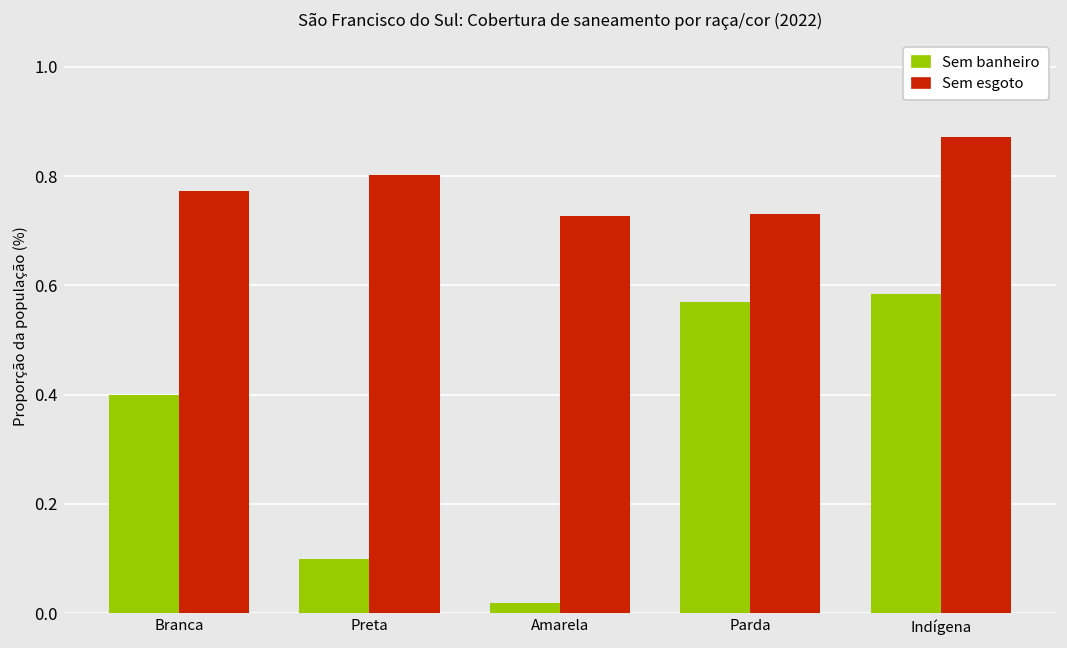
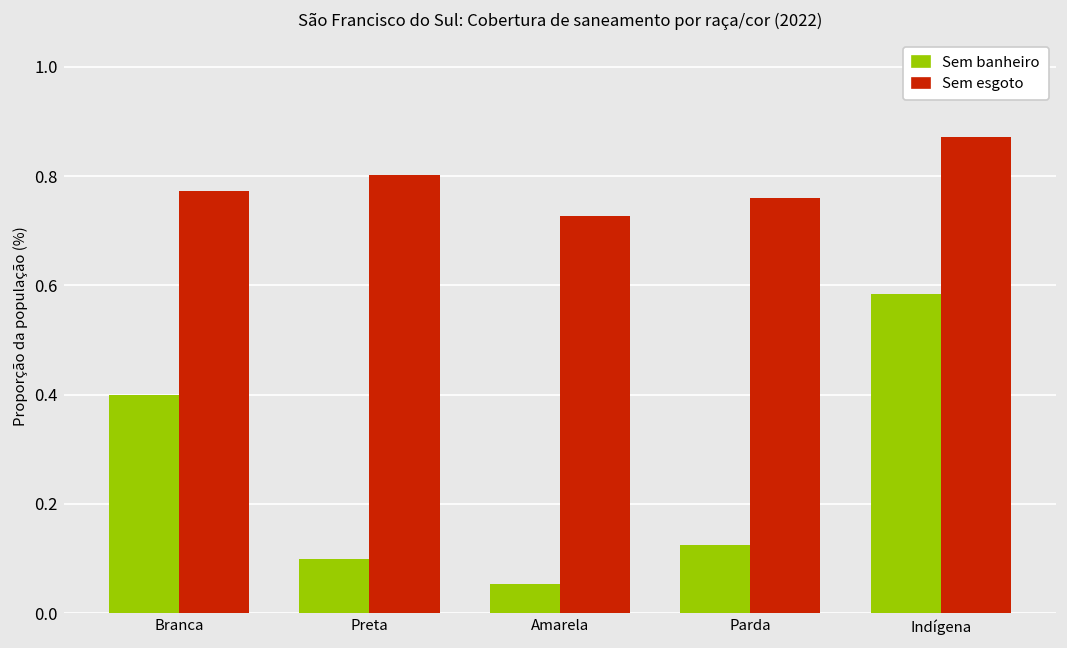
  {
    "Sem banheiro": {
      "Branca": 0.40,
      "Preta": 0.10,
-     "Amarela": 0.02,
-     "Parda": 0.57,
+     "Amarela": 0.05,
+     "Parda": 0.12,
      "Indígena": 0.59
    },
    "Sem esgoto": {
      "Branca": 0.77,
      "Preta": 0.80,
      "Amarela": 0.73,
-     "Parda": 0.73,
+     "Parda": 0.76,
      "Indígena": 0.87
    }
  }
